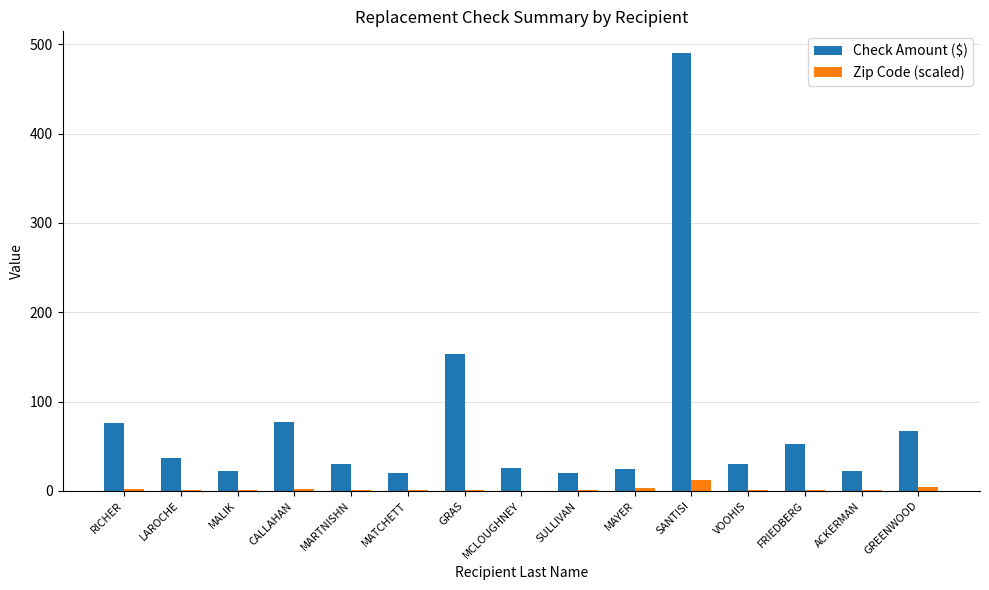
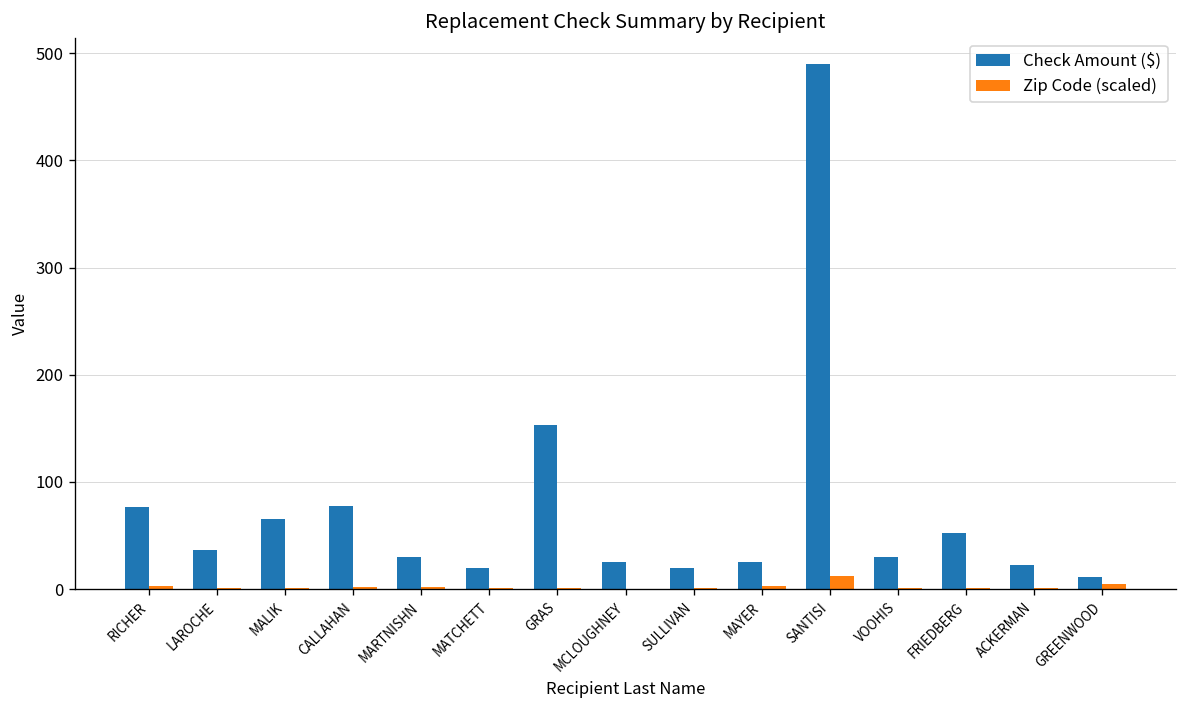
  {
    "Check Amount ($)": {
      "RICHER": 80,
      "LAROCHE": 40,
-     "MALIK": 20,
+     "MALIK": 70,
      "CALLAHAN": 80,
      "MARTNISHN": 30,
      "MATCHETT": 20,
      "GRAS": 150,
      "MCLOUGHNEY": 30,
      "SULLIVAN": 20,
      "MAYER": 30,
      "SANTISI": 490,
      "VOOHIS": 30,
      "FRIEDBERG": 50,
      "ACKERMAN": 20,
-     "GREENWOOD": 70
+     "GREENWOOD": 10
    },
    "Zip Code (scaled)": {
      "MAYER": 0,
      "SANTISI": 10,
      "GREENWOOD": 0
    }
  }
